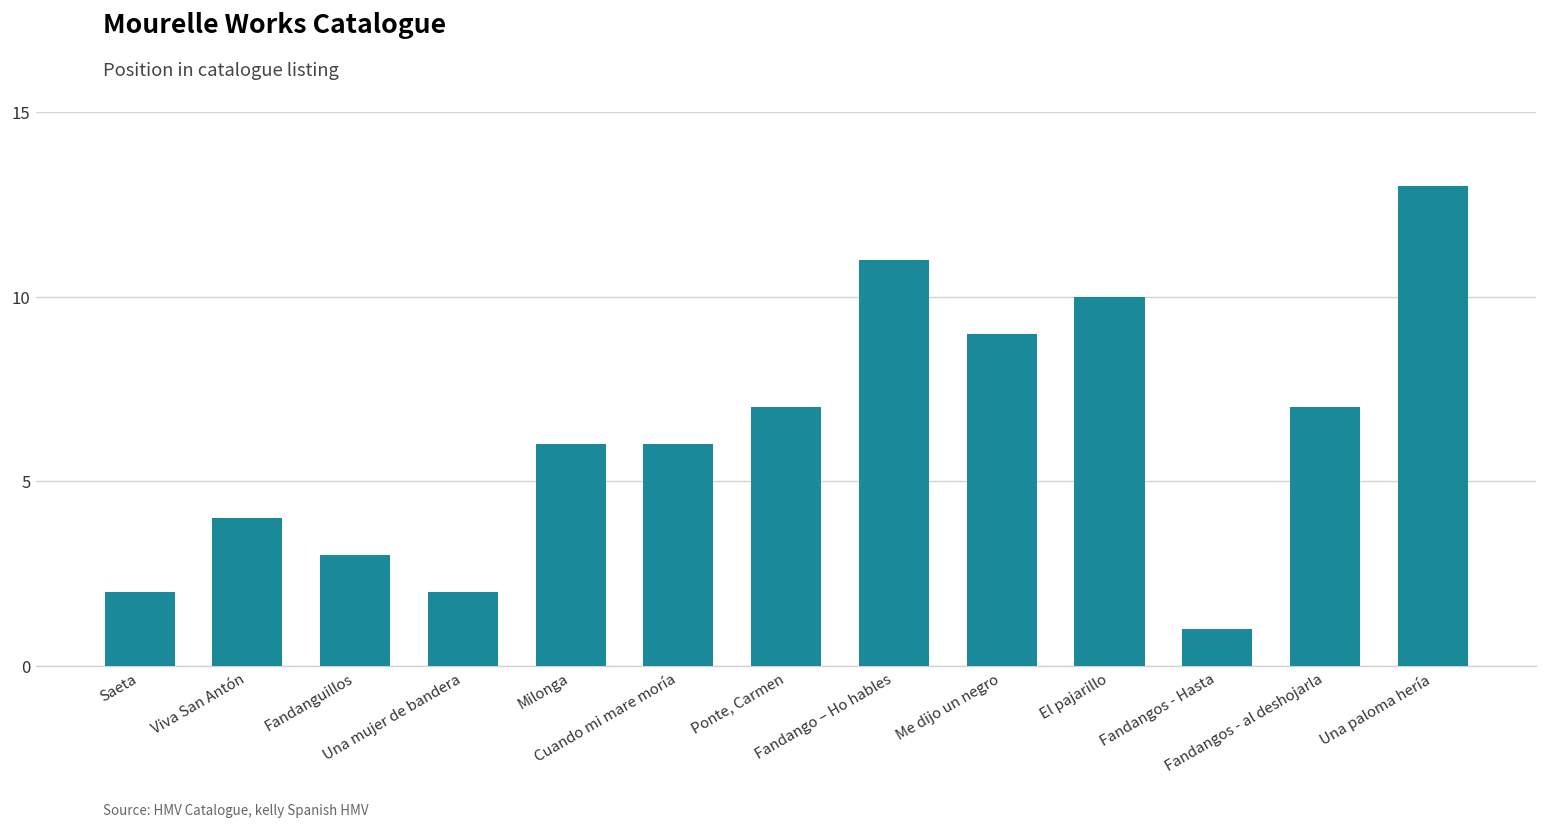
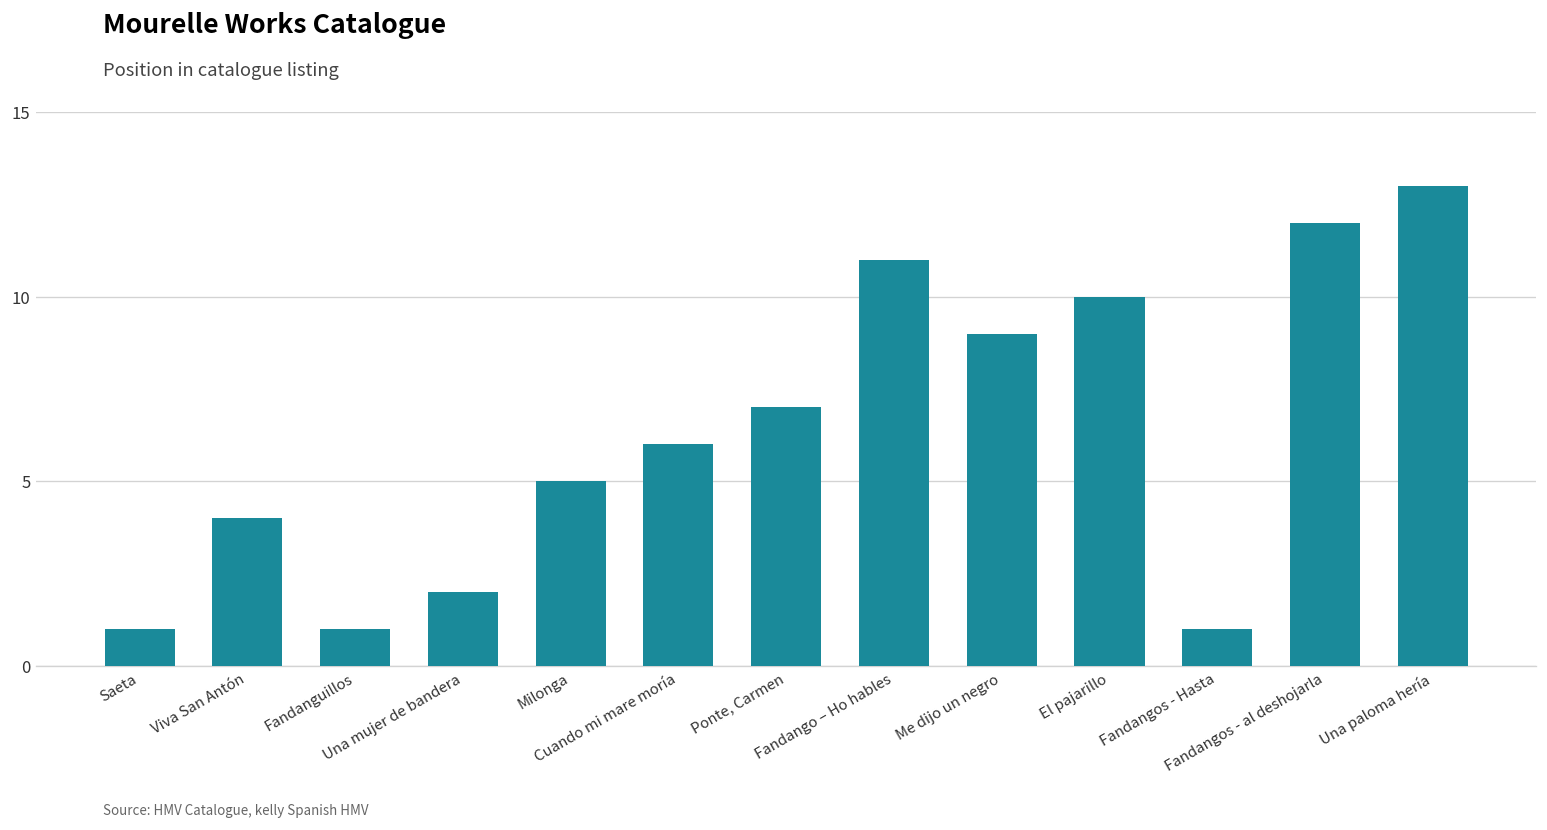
  {
-   "Saeta": 2,
+   "Saeta": 1,
    "Viva San Antón": 4,
-   "Fandanguillos": 3,
+   "Fandanguillos": 1,
    "Una mujer de bandera": 2,
-   "Milonga": 6,
+   "Milonga": 5,
    "Cuando mi mare moría": 6,
    "Ponte, Carmen": 7,
    "Fandango – Ho hables": 11,
    "Me dijo un negro": 9,
    "El pajarillo": 10,
    "Fandangos - Hasta": 1,
-   "Fandangos - al deshojarla": 7,
+   "Fandangos - al deshojarla": 12,
    "Una paloma hería": 13
  }
